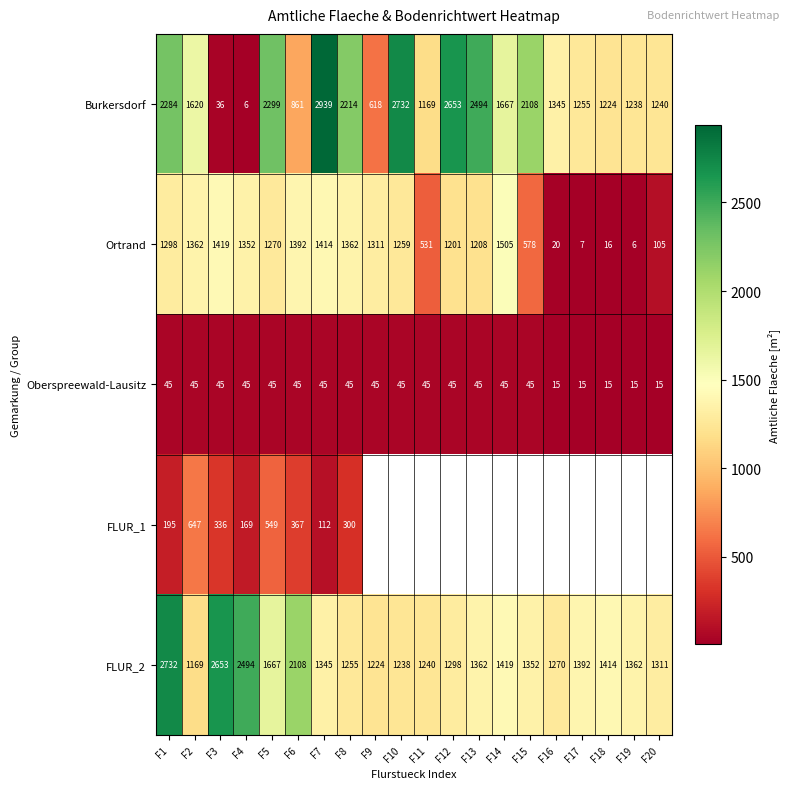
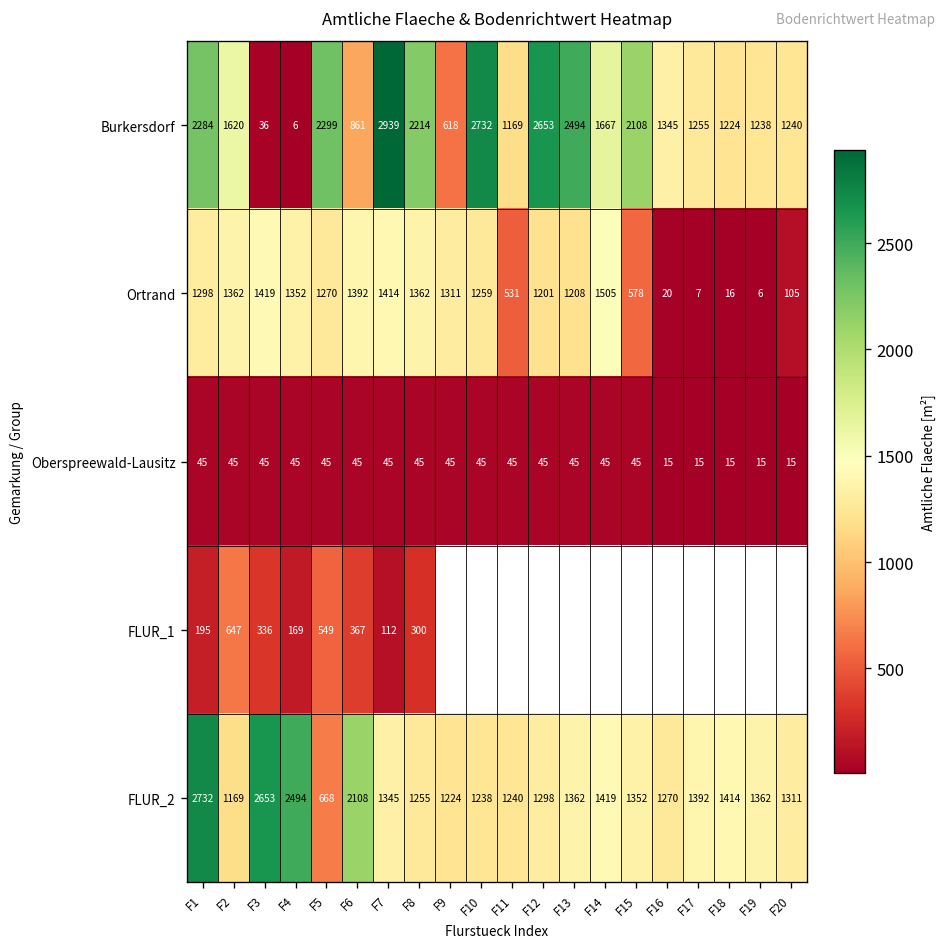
  {
    "Burkersdorf": {
      "F1": 2284,
      "F2": 1620,
      "F3": 36,
      "F4": 6,
      "F5": 2299,
      "F6": 861,
      "F7": 2939,
      "F8": 2214,
      "F9": 618,
      "F10": 2732,
      "F11": 1169,
      "F12": 2653,
      "F13": 2494,
      "F14": 1667,
      "F15": 2108,
      "F16": 1345,
      "F17": 1255,
      "F18": 1224,
      "F19": 1238,
      "F20": 1240
    },
    "Ortrand": {
      "F1": 1298,
      "F2": 1362,
      "F3": 1419,
      "F4": 1352,
      "F5": 1270,
      "F6": 1392,
      "F7": 1414,
      "F8": 1362,
      "F9": 1311,
      "F10": 1259,
      "F11": 531,
      "F12": 1201,
      "F13": 1208,
      "F14": 1505,
      "F15": 578,
      "F16": 20,
      "F17": 7,
      "F18": 16,
      "F19": 6,
      "F20": 105
    },
    "Oberspreewald-Lausitz": {
      "F1": 45,
      "F2": 45,
      "F3": 45,
      "F4": 45,
      "F5": 45,
      "F6": 45,
      "F7": 45,
      "F8": 45,
      "F9": 45,
      "F10": 45,
      "F11": 45,
      "F12": 45,
      "F13": 45,
      "F14": 45,
      "F15": 45,
      "F16": 15,
      "F17": 15,
      "F18": 15,
      "F19": 15,
      "F20": 15
    },
    "FLUR_1": {
      "F1": 195,
      "F2": 647,
      "F3": 336,
      "F4": 169,
      "F5": 549,
      "F6": 367,
      "F7": 112,
      "F8": 300
    },
    "FLUR_2": {
      "F1": 2732,
      "F2": 1169,
      "F3": 2653,
      "F4": 2494,
-     "F5": 1667,
+     "F5": 668,
      "F6": 2108,
      "F7": 1345,
      "F8": 1255,
      "F9": 1224,
      "F10": 1238,
      "F11": 1240,
      "F12": 1298,
      "F13": 1362,
      "F14": 1419,
      "F15": 1352,
      "F16": 1270,
      "F17": 1392,
      "F18": 1414,
      "F19": 1362,
      "F20": 1311
    }
  }
